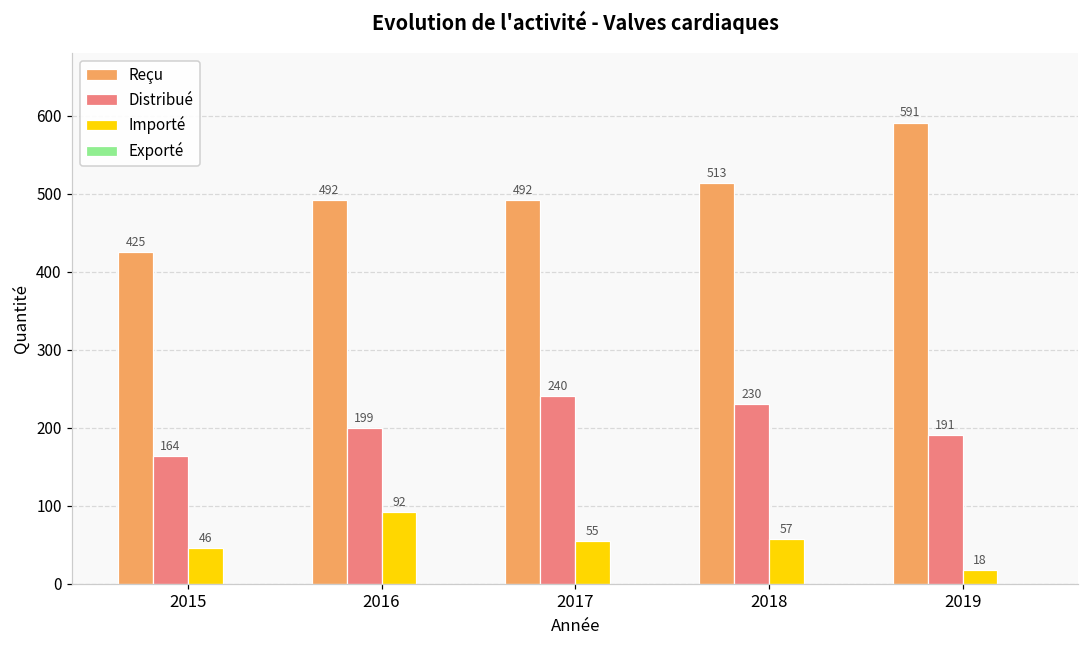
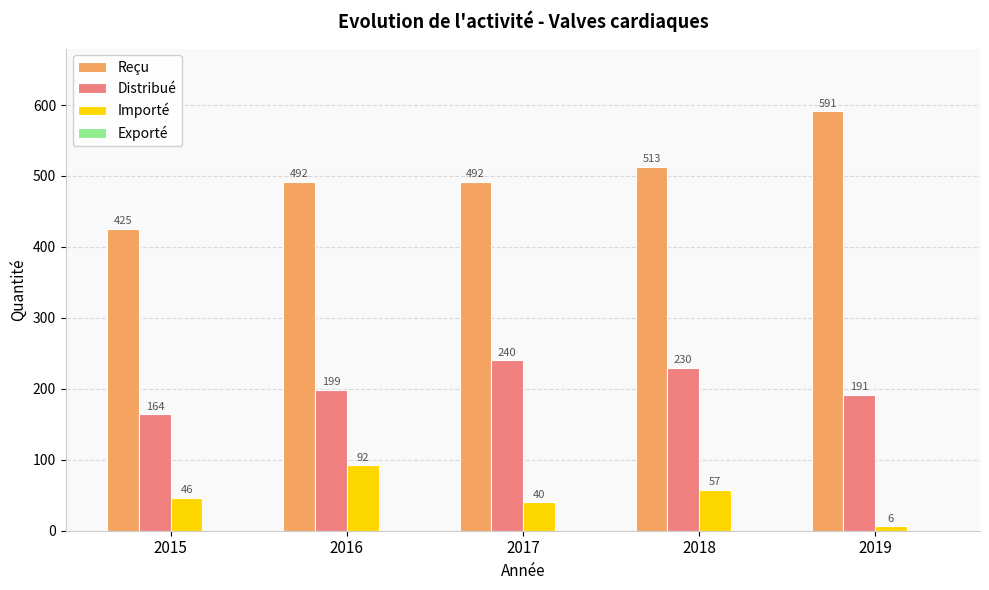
  {
    "Importé": {
      "2015": 46,
      "2016": 92,
-     "2017": 55,
+     "2017": 40,
      "2018": 57,
-     "2019": 18
+     "2019": 6
    },
    "Exporté": {
      "2015": 0,
      "2016": 0,
      "2017": 0,
      "2018": 0,
      "2019": 0
    }
  }
